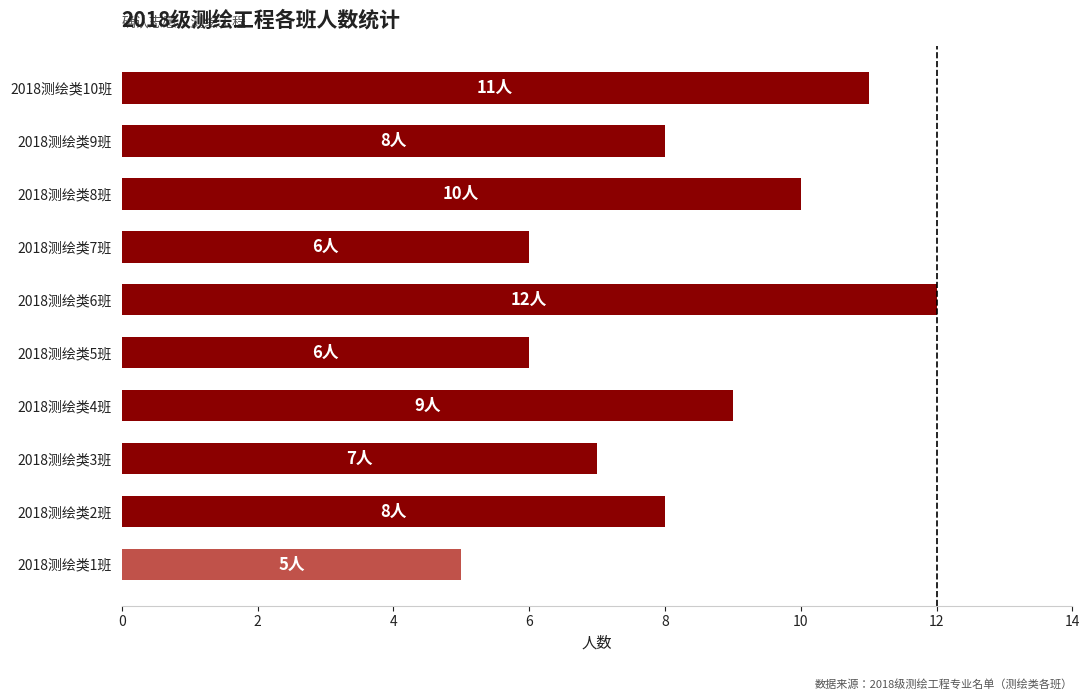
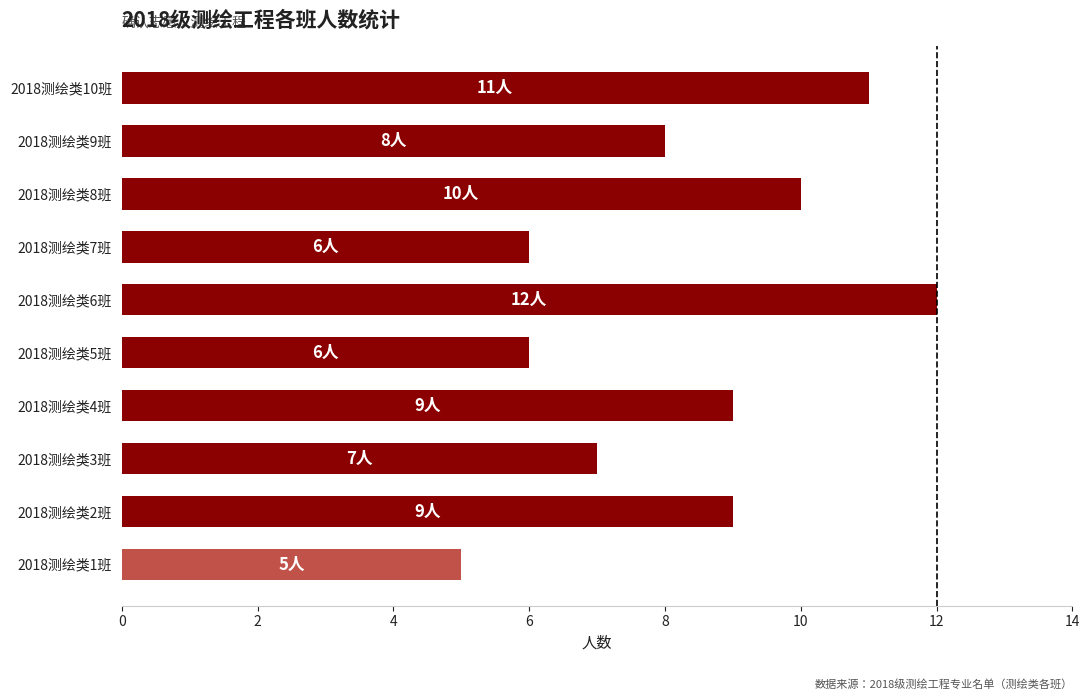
  {
    "2018测绘类10班": "11人",
    "2018测绘类9班": "8人",
    "2018测绘类8班": "10人",
    "2018测绘类7班": "6人",
    "2018测绘类6班": "12人",
    "2018测绘类5班": "6人",
    "2018测绘类4班": "9人",
    "2018测绘类3班": "7人",
-   "2018测绘类2班": "8人",
+   "2018测绘类2班": "9人",
    "2018测绘类1班": "5人"
  }
